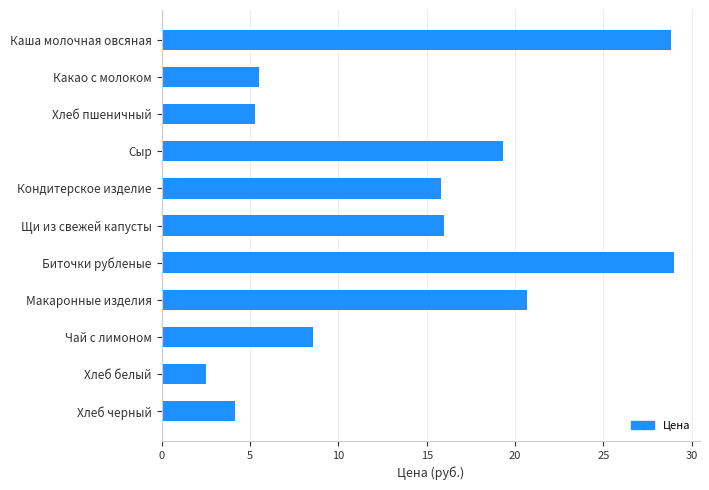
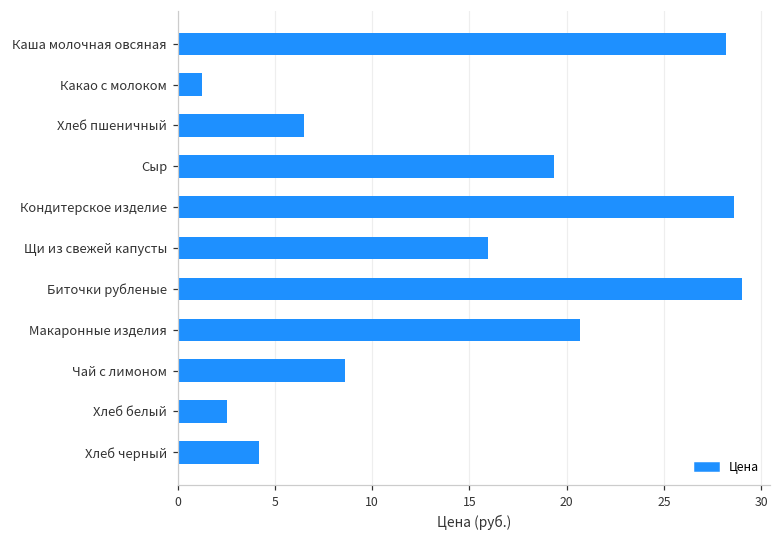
  {
-   "Каша молочная овсяная": 28.8,
-   "Какао с молоком": 5.5,
-   "Хлеб пшеничный": 5.3,
+   "Каша молочная овсяная": 28.2,
+   "Какао с молоком": 1.2,
+   "Хлеб пшеничный": 6.5,
    "Сыр": 19.3,
-   "Кондитерское изделие": 15.8,
+   "Кондитерское изделие": 28.6,
    "Щи из свежей капусты": 16.0,
    "Биточки рубленые": 29.0,
    "Макаронные изделия": 20.7,
    "Чай с лимоном": 8.6,
    "Хлеб белый": 2.5,
    "Хлеб черный": 4.2
  }
